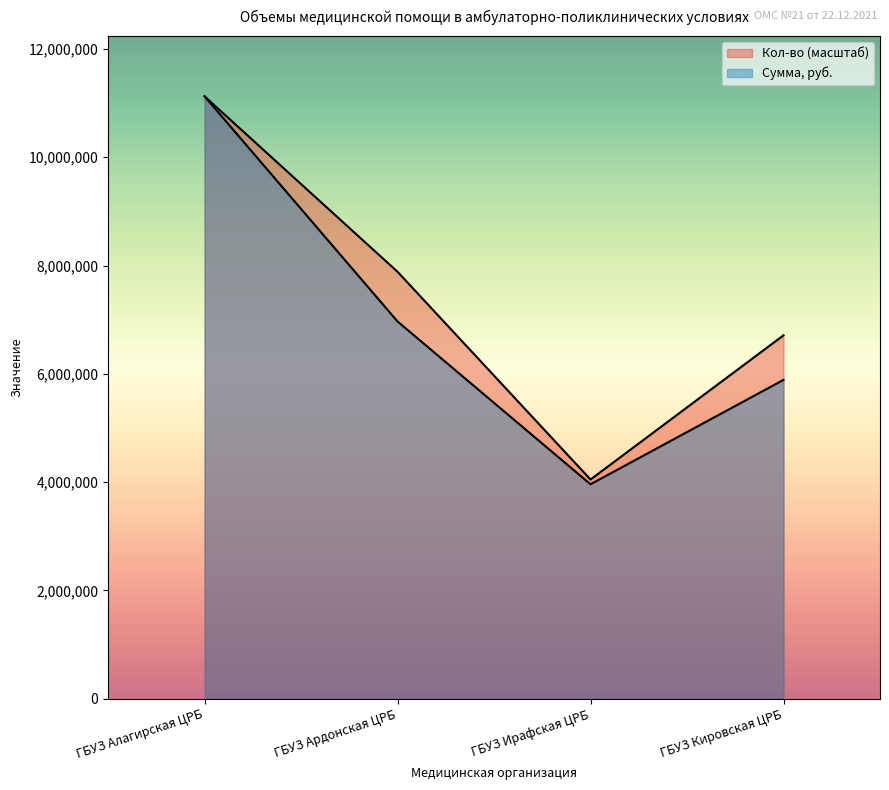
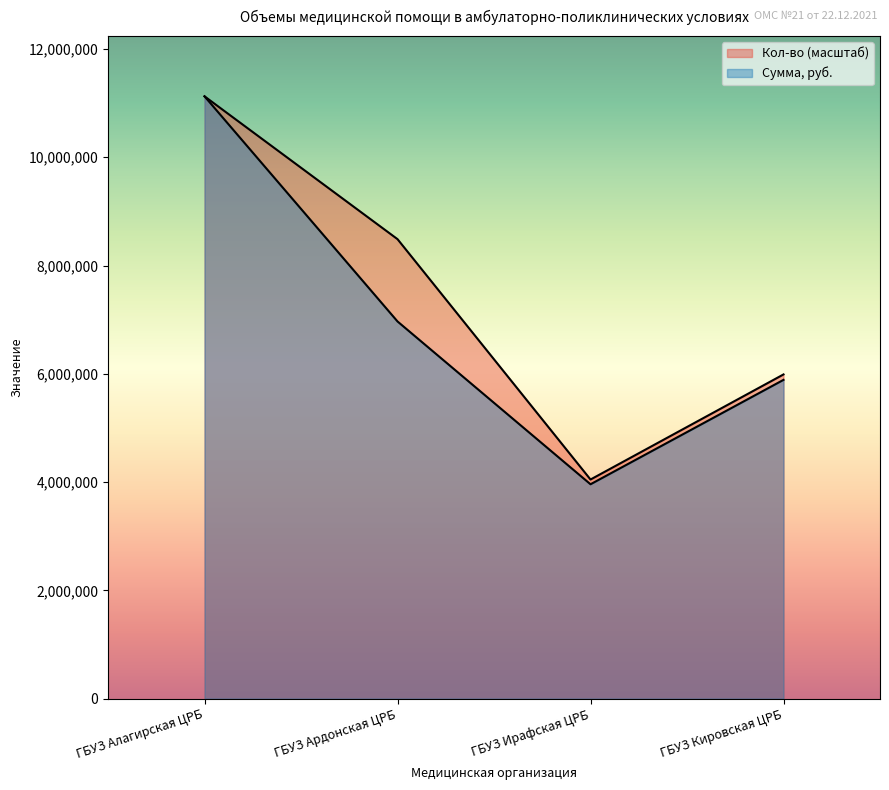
  {
    "Кол-во (масштаб)": {
-     "ГБУЗ Ардонская ЦРБ": "7,900,000",
+     "ГБУЗ Ардонская ЦРБ": "8,500,000",
      "ГБУЗ Ирафская ЦРБ": "4,000,000",
-     "ГБУЗ Кировская ЦРБ": "6,700,000"
+     "ГБУЗ Кировская ЦРБ": "6,000,000"
    },
    "Сумма, руб.": {
      "ГБУЗ Ардонская ЦРБ": "7,000,000",
      "ГБУЗ Ирафская ЦРБ": "4,000,000",
      "ГБУЗ Кировская ЦРБ": "5,900,000"
    }
  }
